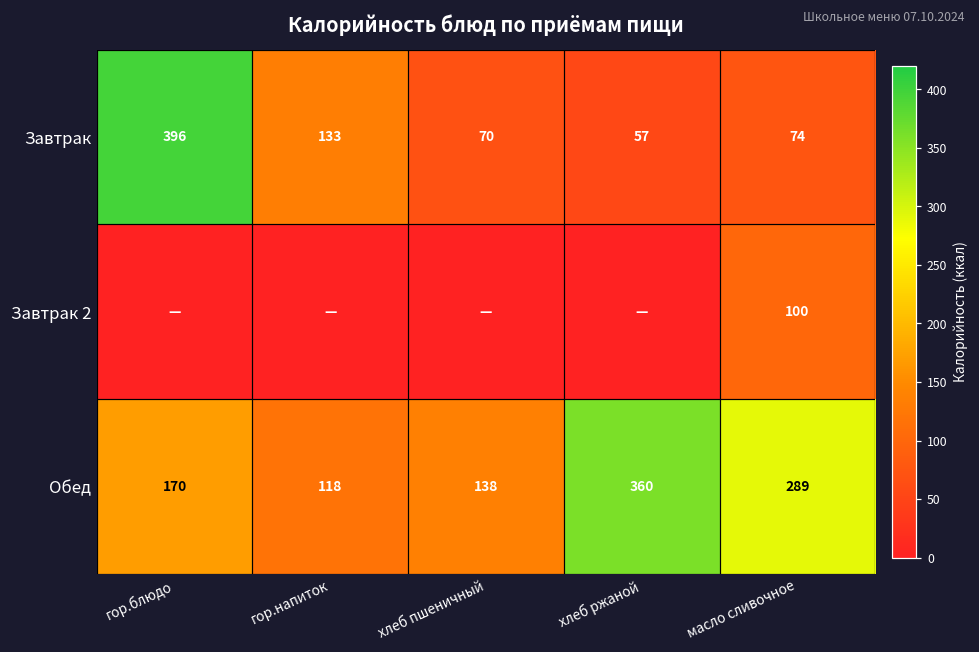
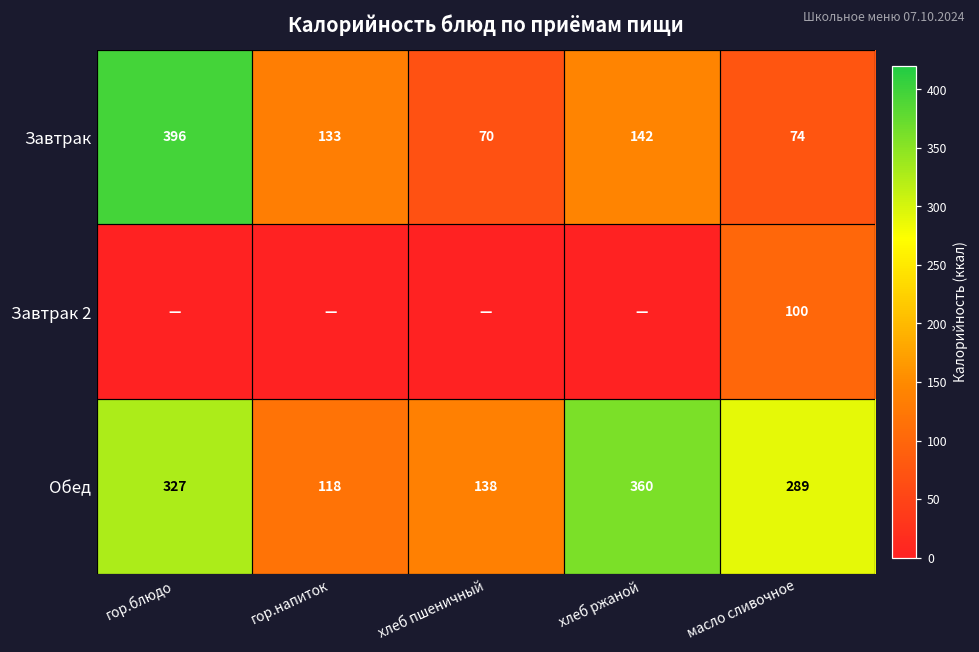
  {
    "Завтрак": {
      "гор.блюдо": 396,
      "гор.напиток": 133,
      "хлеб пшеничный": 70,
-     "хлеб ржаной": 57,
+     "хлеб ржаной": 142,
      "масло сливочное": 74
    },
    "Завтрак 2": {
      "масло сливочное": 100
    },
    "Обед": {
-     "гор.блюдо": 170,
+     "гор.блюдо": 327,
      "гор.напиток": 118,
      "хлеб пшеничный": 138,
      "хлеб ржаной": 360,
      "масло сливочное": 289
    }
  }
